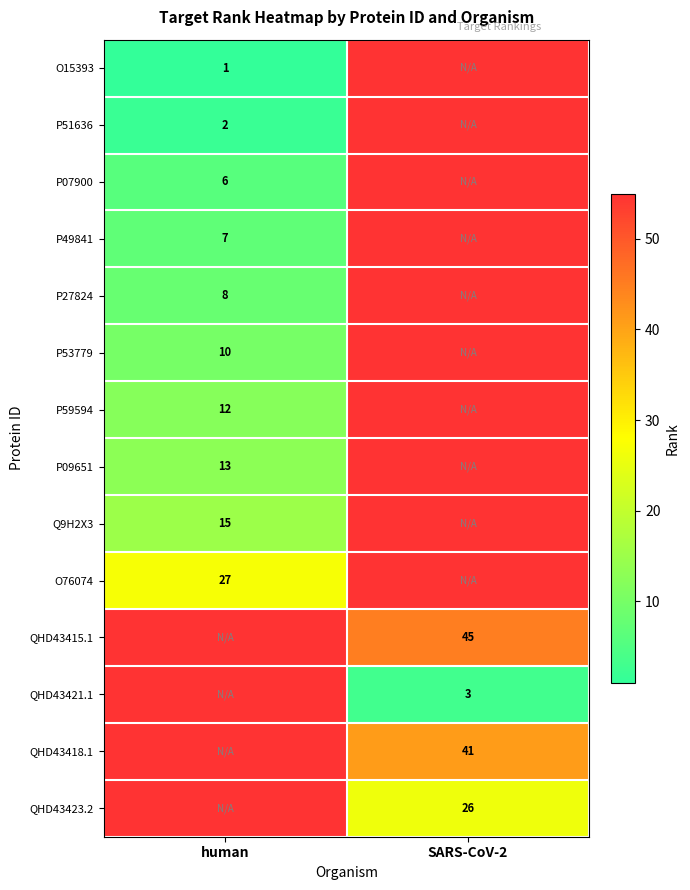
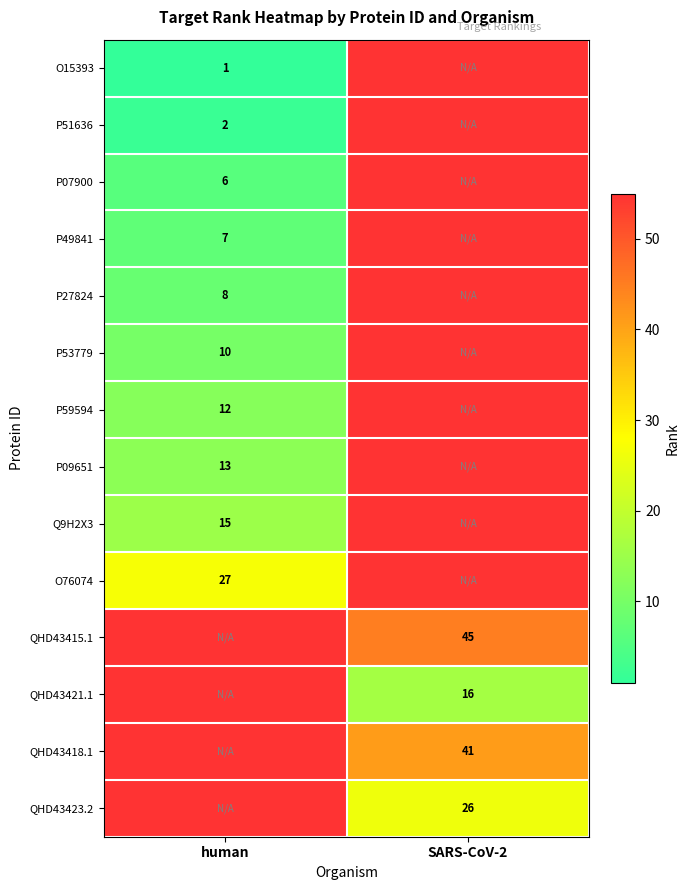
  {
    "O15393": {
      "human": 1
    },
    "P51636": {
      "human": 2
    },
    "P07900": {
      "human": 6
    },
    "P49841": {
      "human": 7
    },
    "P27824": {
      "human": 8
    },
    "P53779": {
      "human": 10
    },
    "P59594": {
      "human": 12
    },
    "P09651": {
      "human": 13
    },
    "Q9H2X3": {
      "human": 15
    },
    "O76074": {
      "human": 27
    },
    "QHD43415.1": {
      "SARS-CoV-2": 45
    },
    "QHD43421.1": {
-     "SARS-CoV-2": 3
+     "SARS-CoV-2": 16
    },
    "QHD43418.1": {
      "SARS-CoV-2": 41
    },
    "QHD43423.2": {
      "SARS-CoV-2": 26
    }
  }
